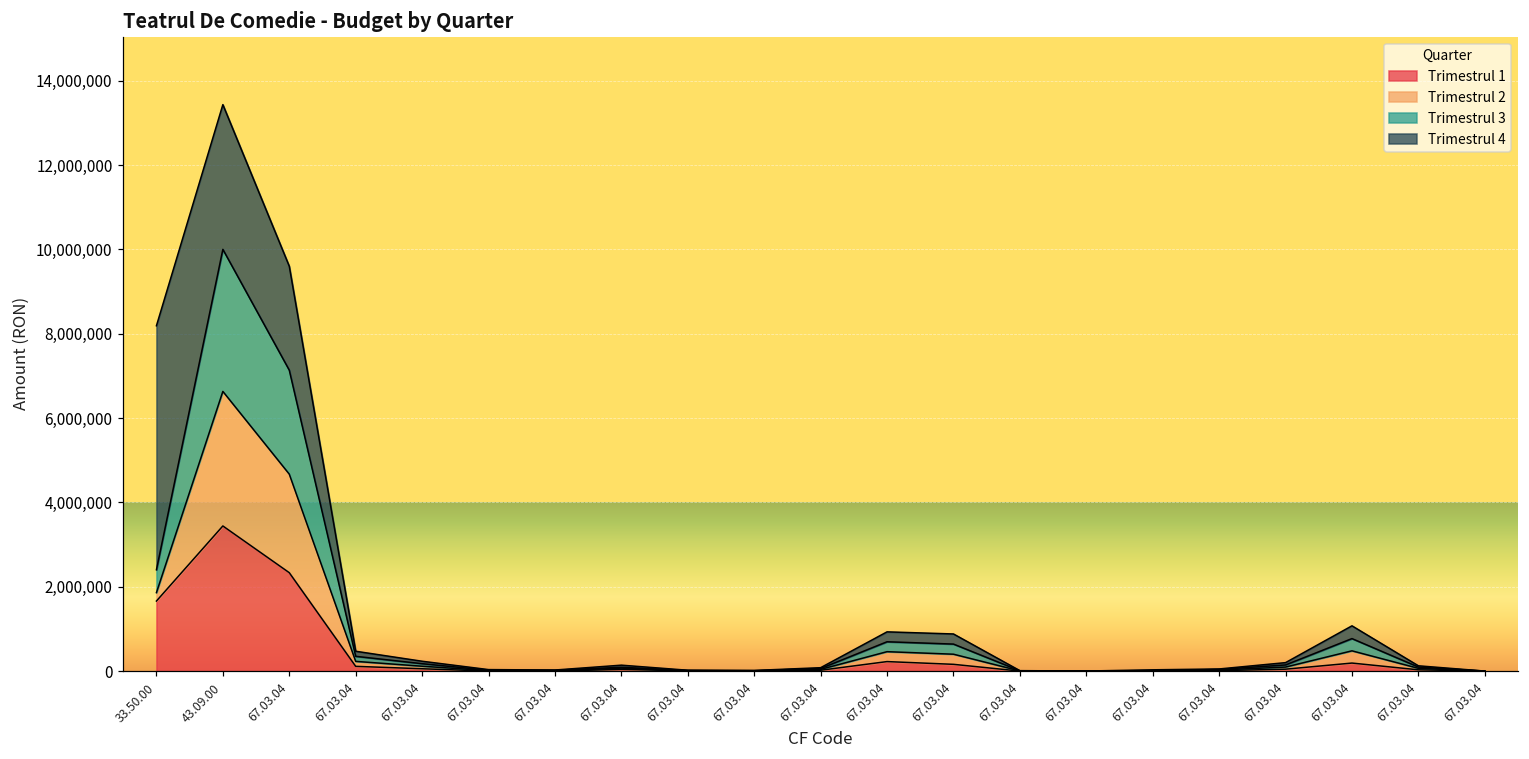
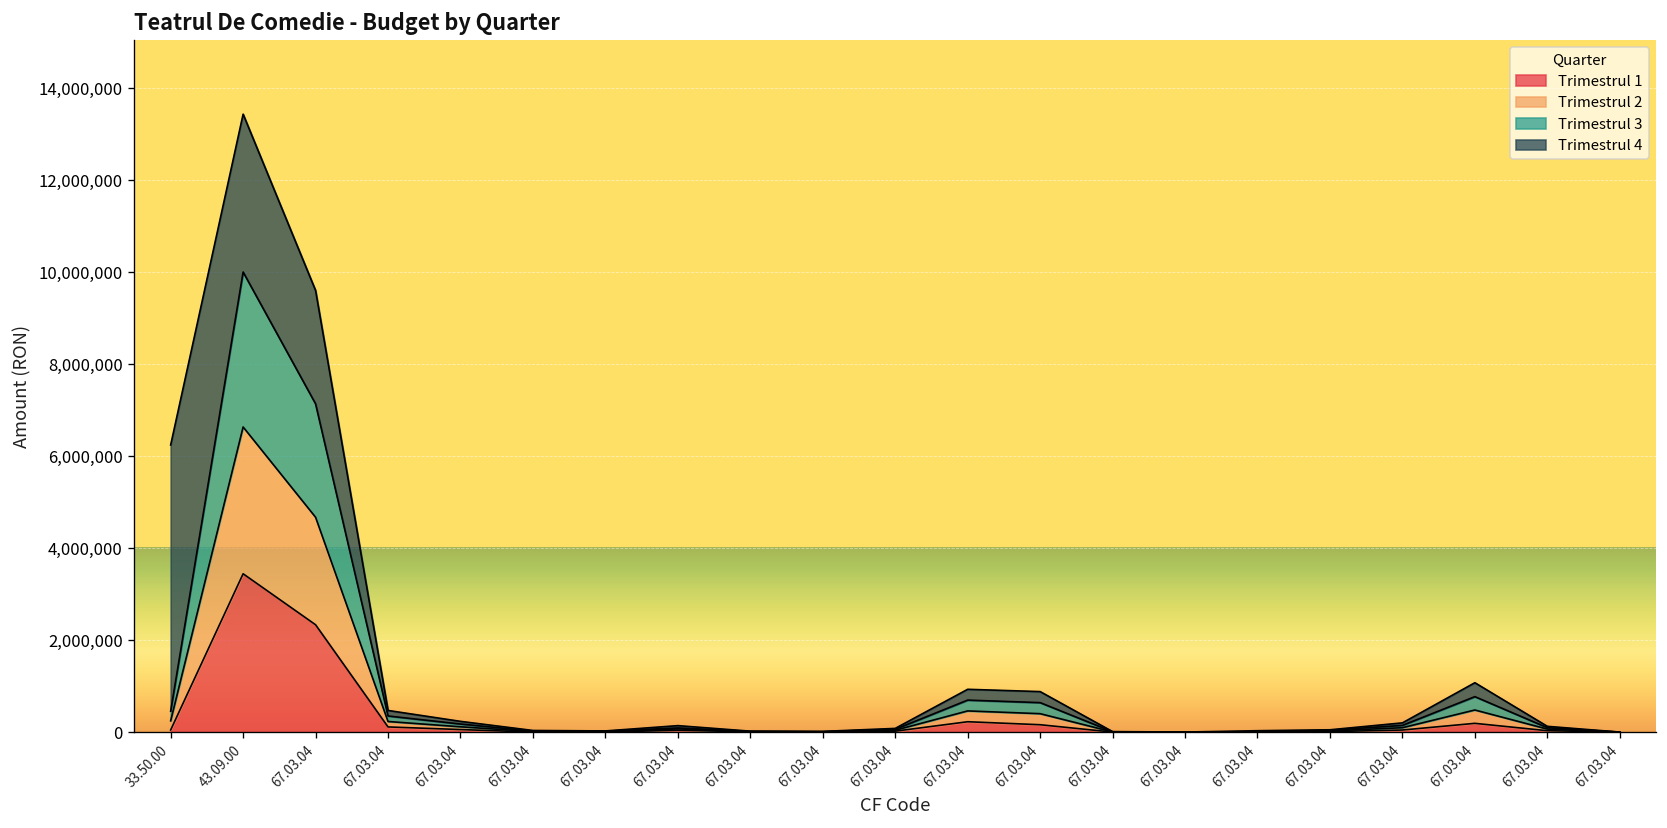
  {
    "Trimestrul 1": {
-     "33.50.00": "1,700,000",
+     "33.50.00": "0",
      "43.09.00": "3,400,000"
    },
    "Trimestrul 2": {
      "33.50.00": "200,000",
      "43.09.00": "3,200,000"
    },
    "Trimestrul 3": {
-     "33.50.00": "500,000",
+     "33.50.00": "200,000",
      "43.09.00": "3,400,000"
    },
    "Trimestrul 4": {
      "33.50.00": "5,800,000",
      "43.09.00": "3,400,000"
    }
  }
